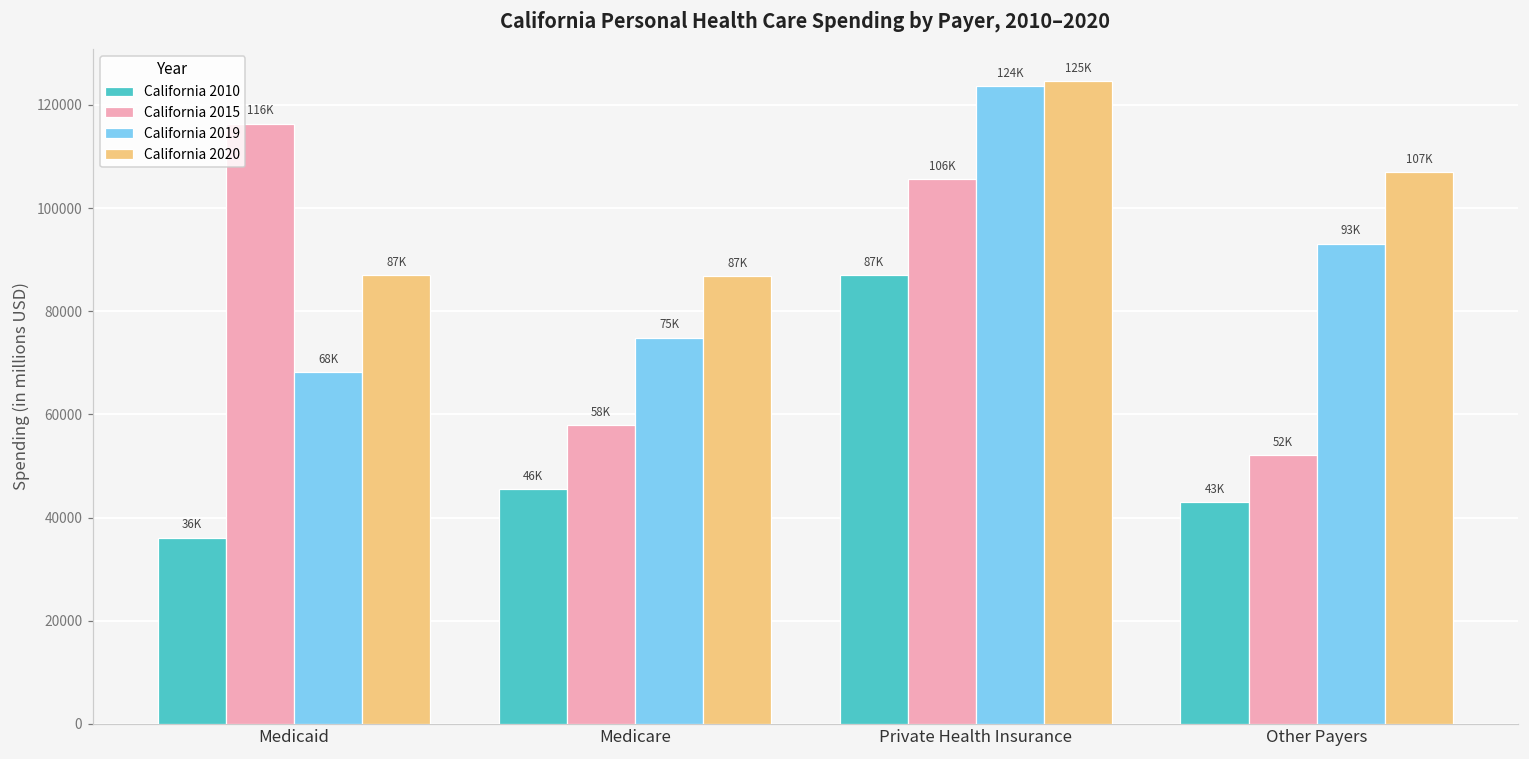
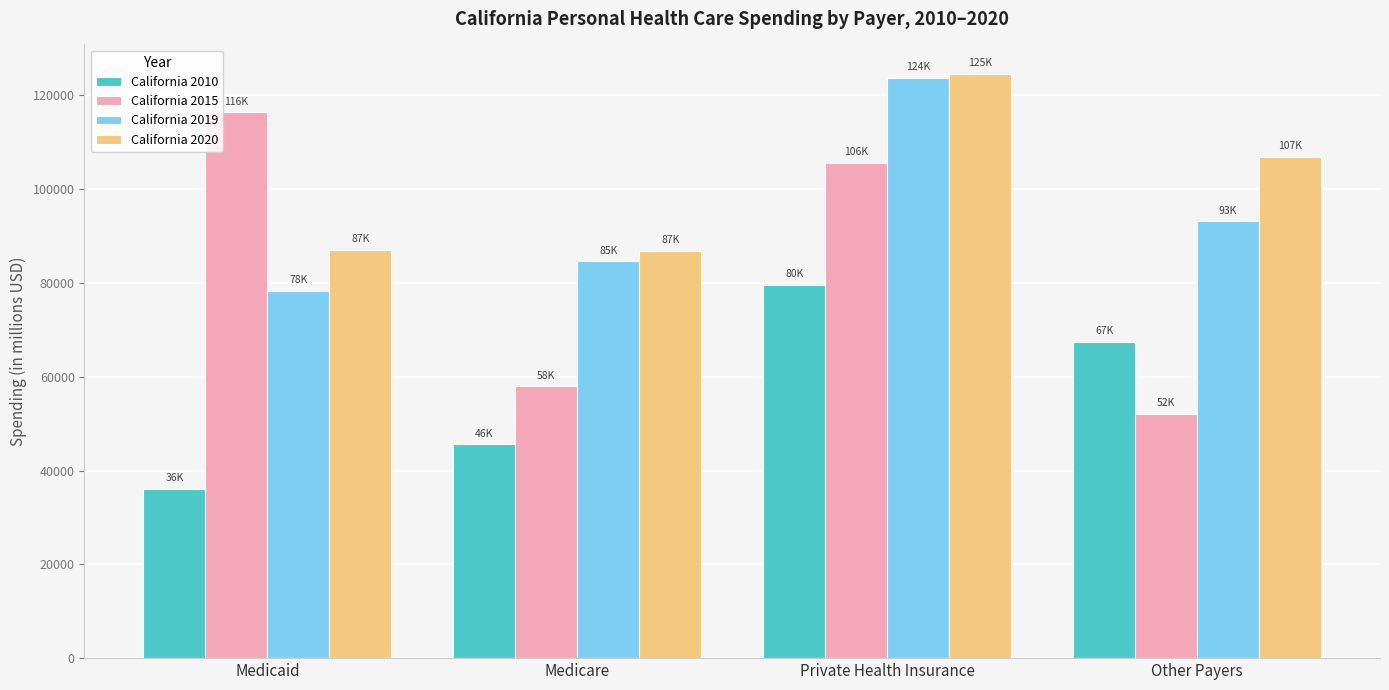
  {
    "California 2010": {
      "Medicaid": "36K",
      "Medicare": "46K",
-     "Private Health Insurance": "87K",
-     "Other Payers": "43K"
+     "Private Health Insurance": "80K",
+     "Other Payers": "67K"
    },
    "California 2015": {
      "Medicaid": "116K",
      "Medicare": "58K",
      "Private Health Insurance": "106K",
      "Other Payers": "52K"
    },
    "California 2019": {
-     "Medicaid": "68K",
-     "Medicare": "75K",
+     "Medicaid": "78K",
+     "Medicare": "85K",
      "Private Health Insurance": "124K",
      "Other Payers": "93K"
    },
    "California 2020": {
      "Medicaid": "87K",
      "Medicare": "87K",
      "Private Health Insurance": "125K",
      "Other Payers": "107K"
    }
  }
